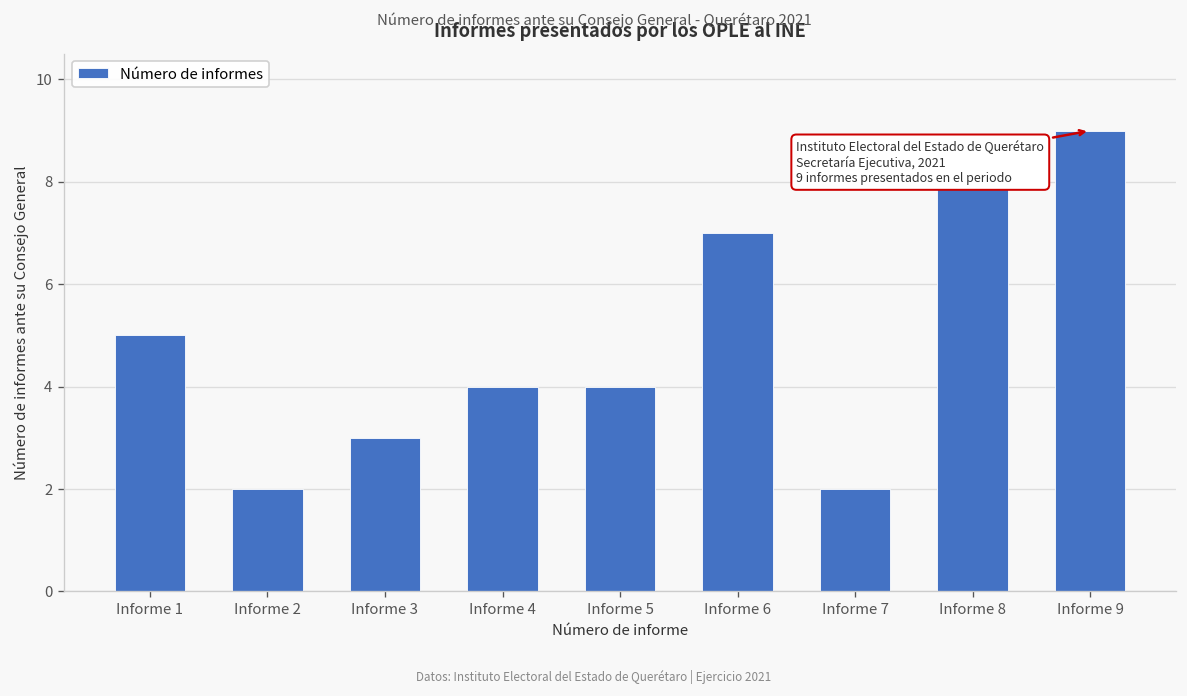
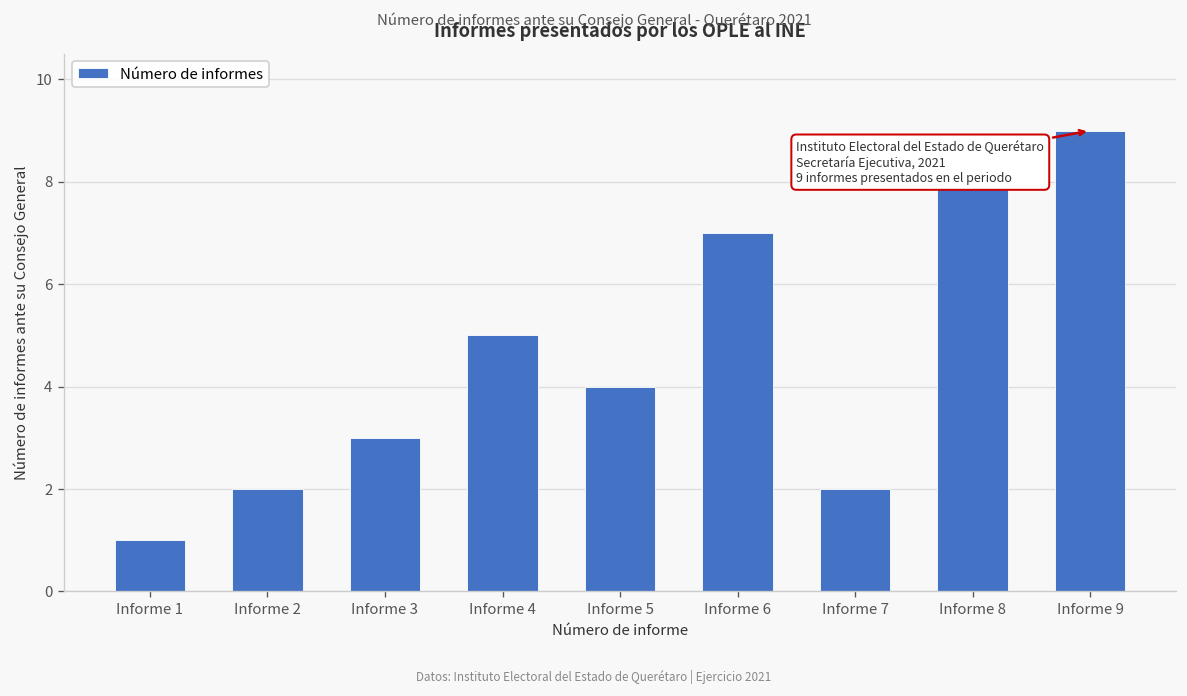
  {
-   "Informe 1": 5,
+   "Informe 1": 1,
    "Informe 2": 2,
    "Informe 3": 3,
-   "Informe 4": 4,
+   "Informe 4": 5,
    "Informe 5": 4,
    "Informe 6": 7,
    "Informe 7": 2,
    "Informe 9": 9
  }
